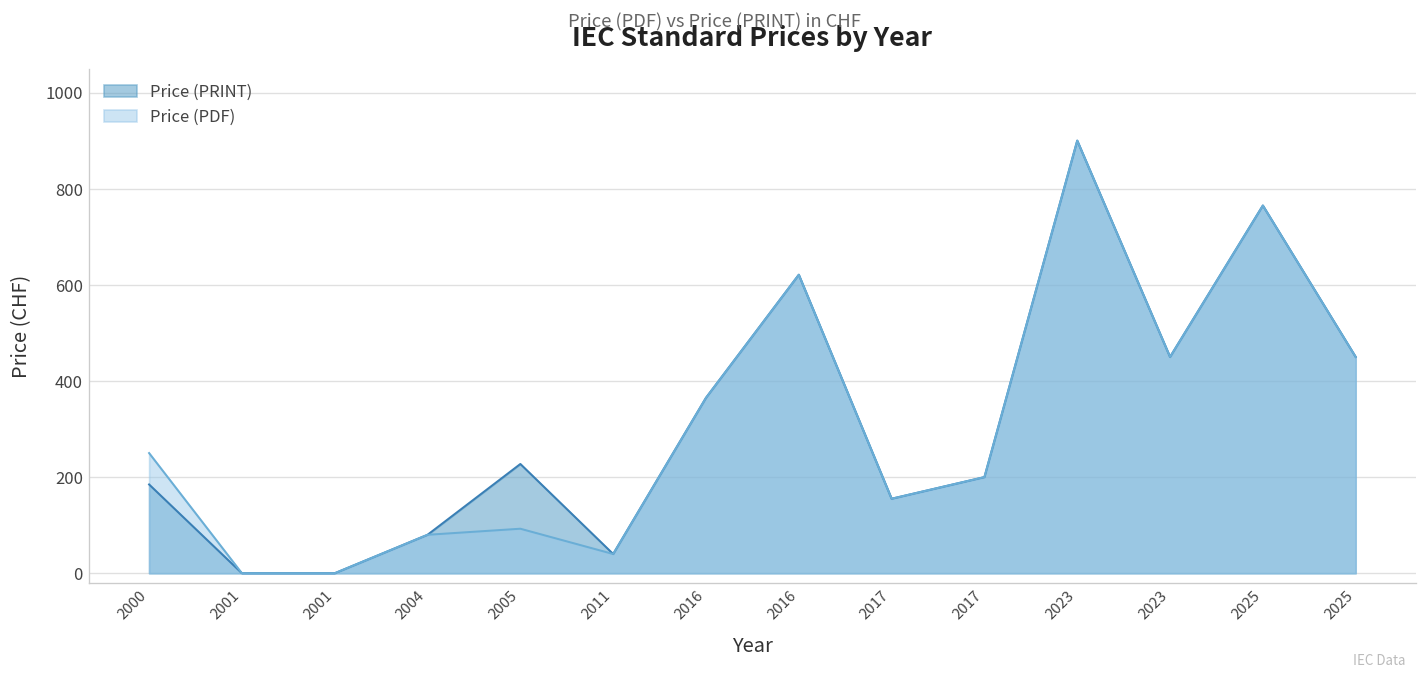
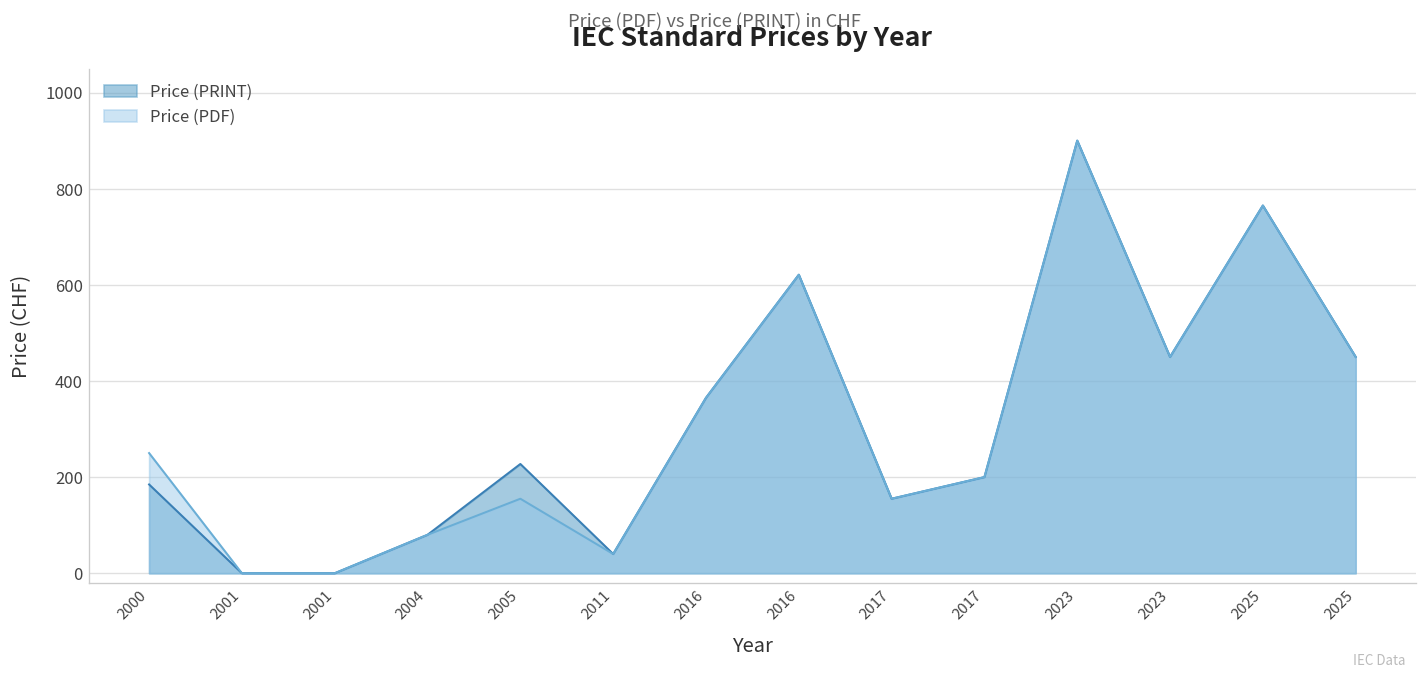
  {
    "Price (PRINT)": {
      "2000": 180,
      "2005": 230
    },
    "Price (PDF)": {
      "2000": 250,
-     "2005": 90
+     "2005": 160
    }
  }
